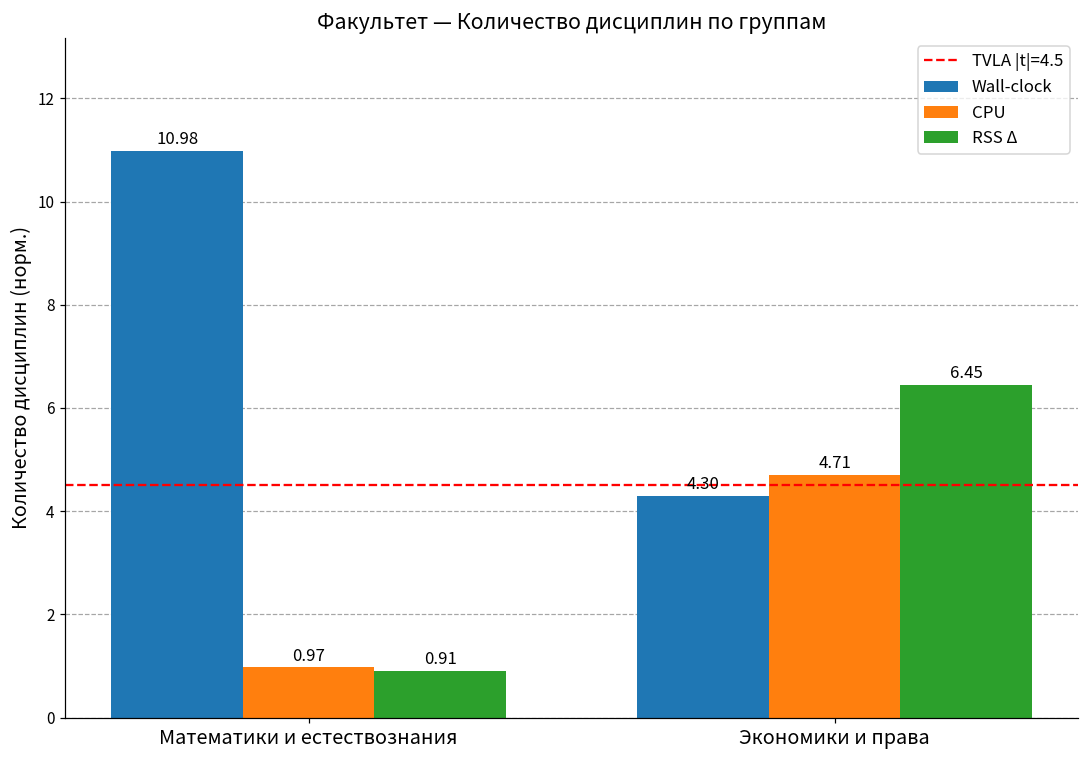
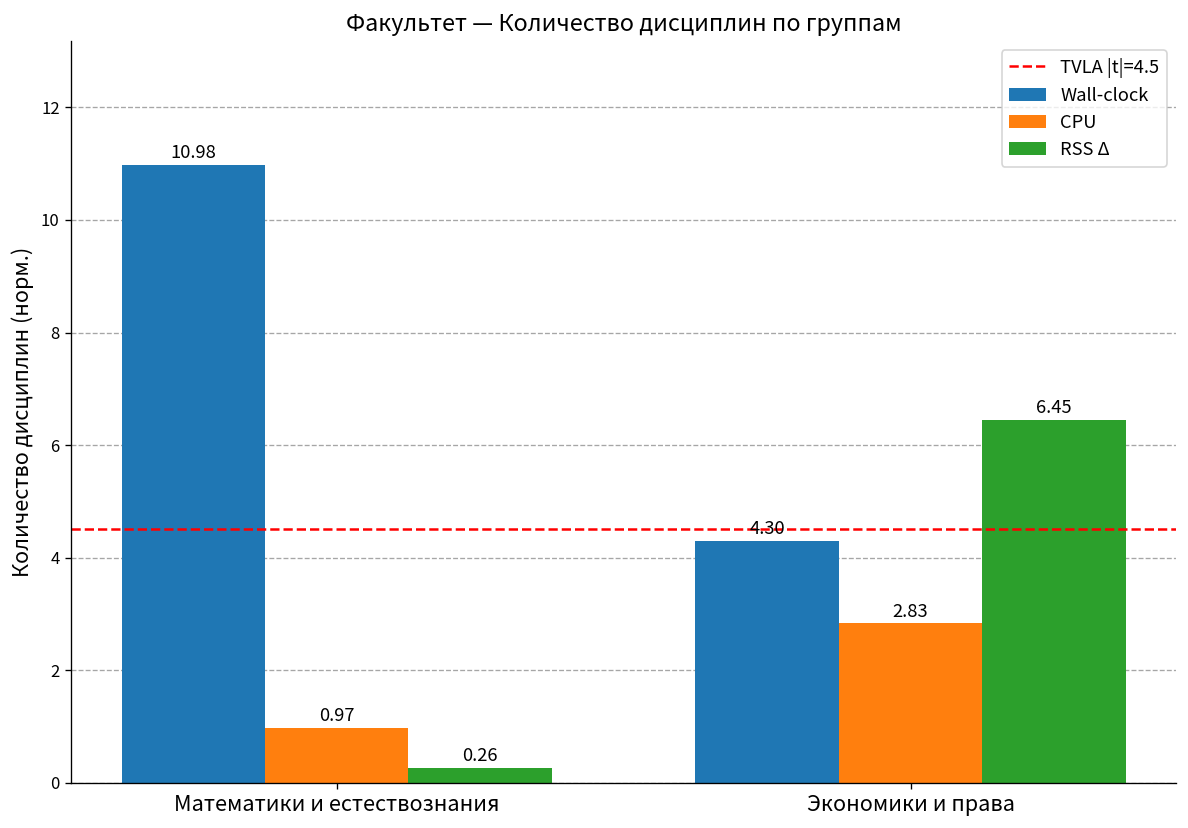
  {
    "Wall-clock": {
      "Математики и естествознания": 10.98,
      "Экономики и права": 4.30
    },
    "CPU": {
      "Математики и естествознания": 0.97,
-     "Экономики и права": 4.71
+     "Экономики и права": 2.83
    },
    "RSS Δ": {
-     "Математики и естествознания": 0.91,
+     "Математики и естествознания": 0.26,
      "Экономики и права": 6.45
    }
  }
